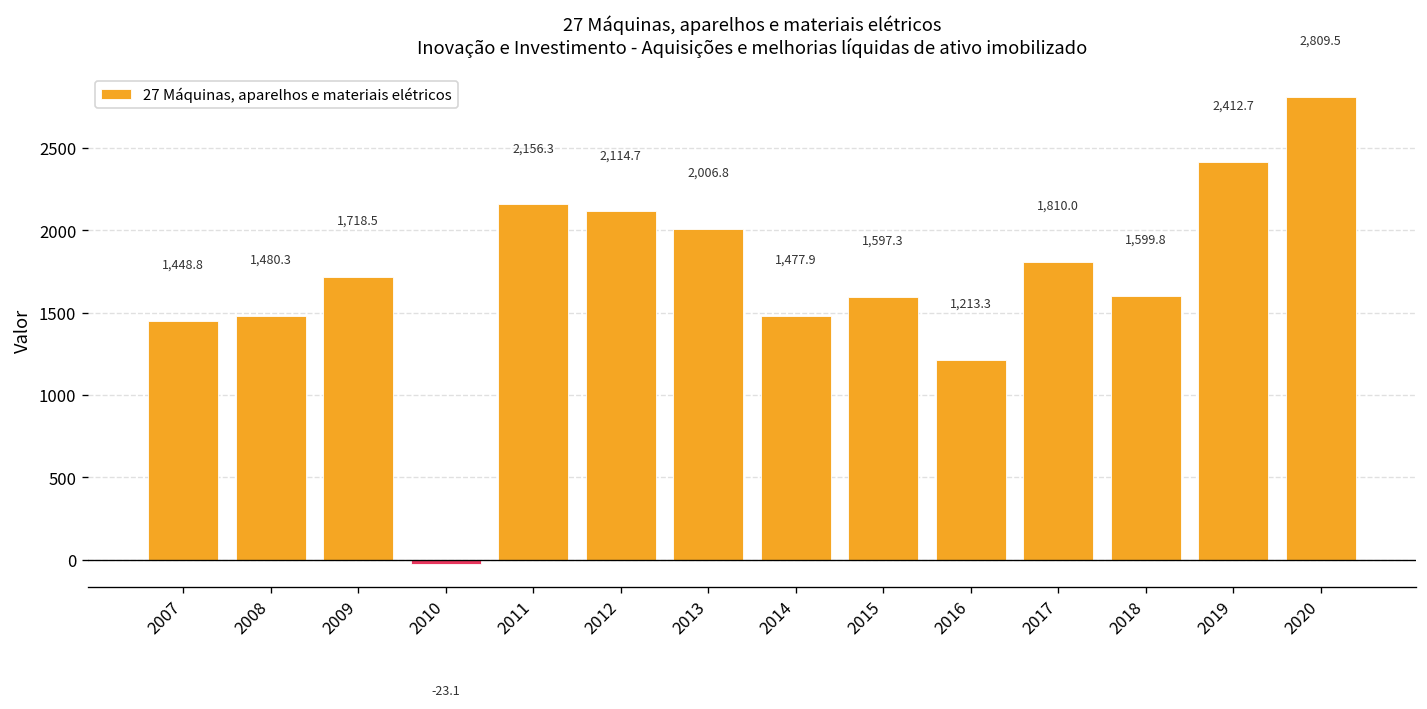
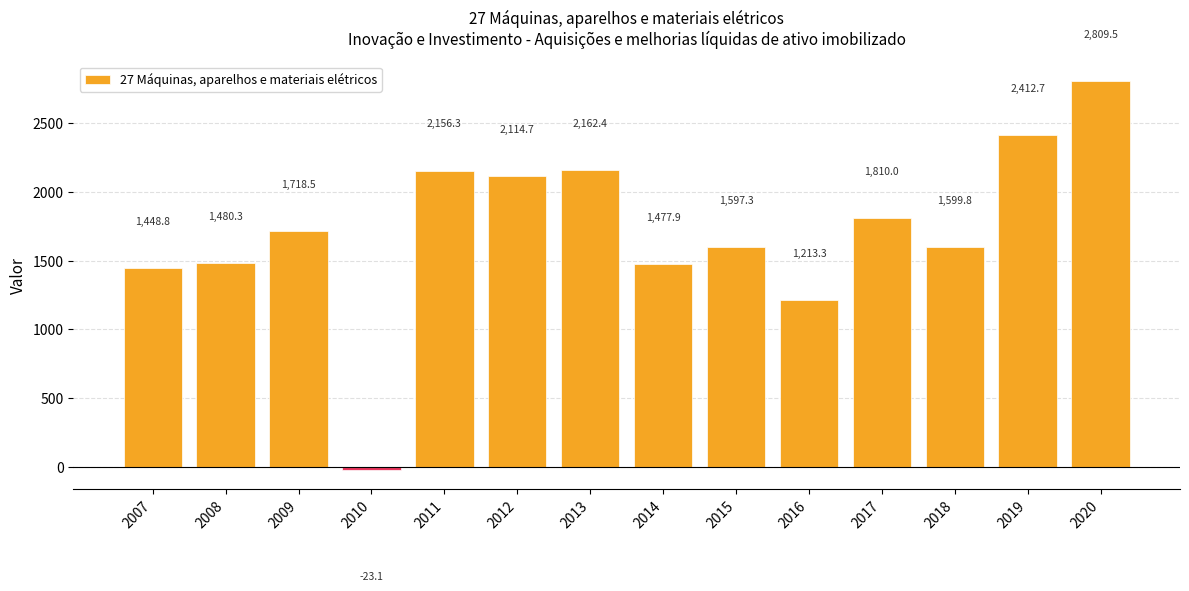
  {
-   "2013": "2,006.8"
+   "2013": "2,162.4"
  }
